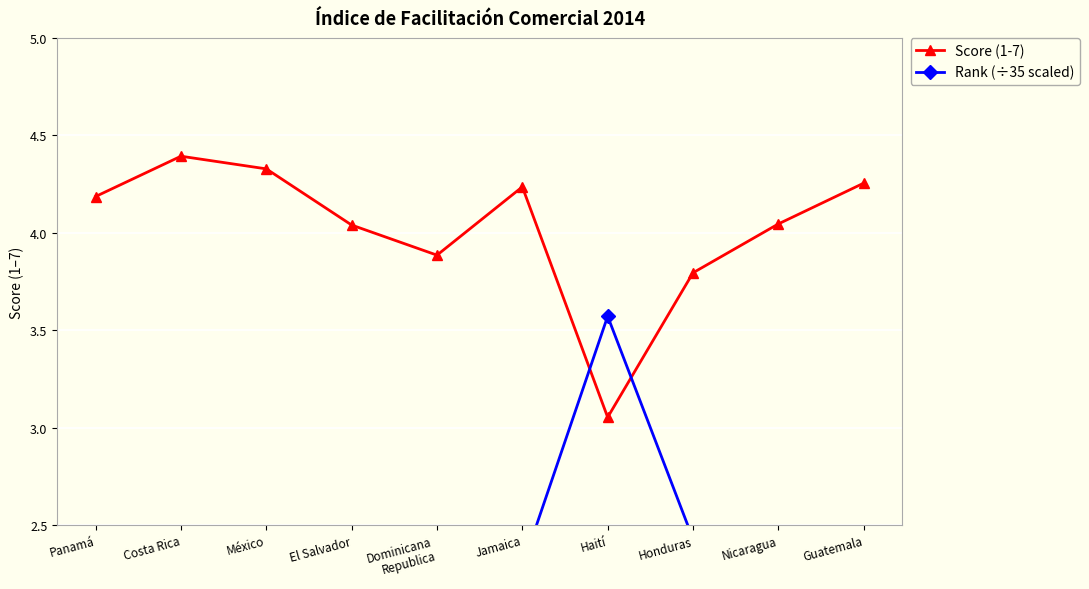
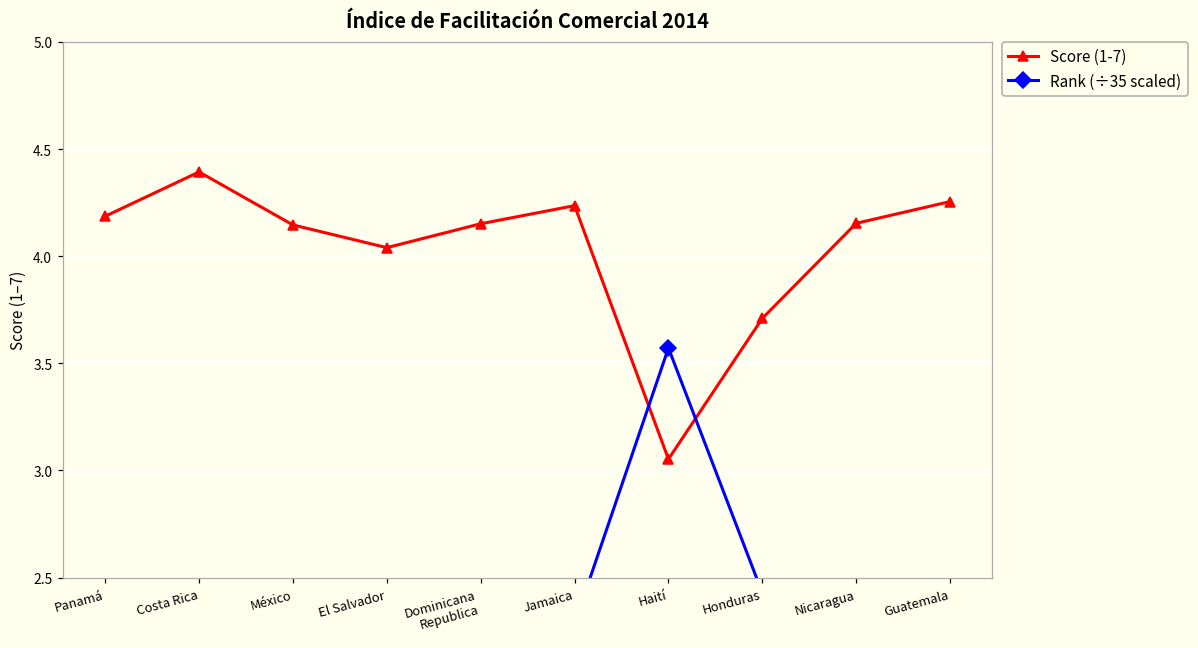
  {
    "Score (1-7)": {
      "Panamá": 4.19,
      "Costa Rica": 4.39,
-     "México": 4.33,
+     "México": 4.15,
      "El Salvador": 4.04,
-     "Dominicana Republica": 3.89,
+     "Dominicana Republica": 4.15,
      "Jamaica": 4.24,
      "Haití": 3.05,
-     "Honduras": 3.79,
-     "Nicaragua": 4.05,
+     "Honduras": 3.71,
+     "Nicaragua": 4.15,
      "Guatemala": 4.25
    },
    "Rank (÷35 scaled)": {
      "Haití": 3.57
    }
  }
